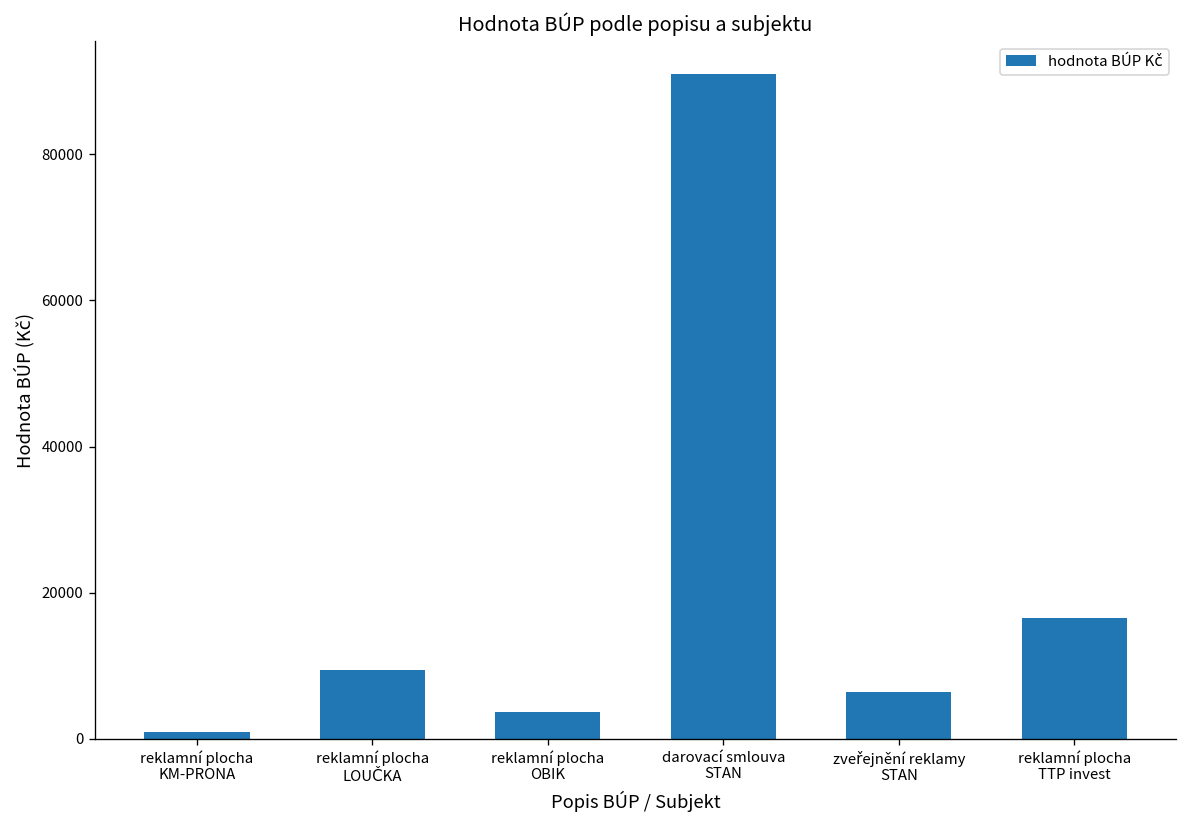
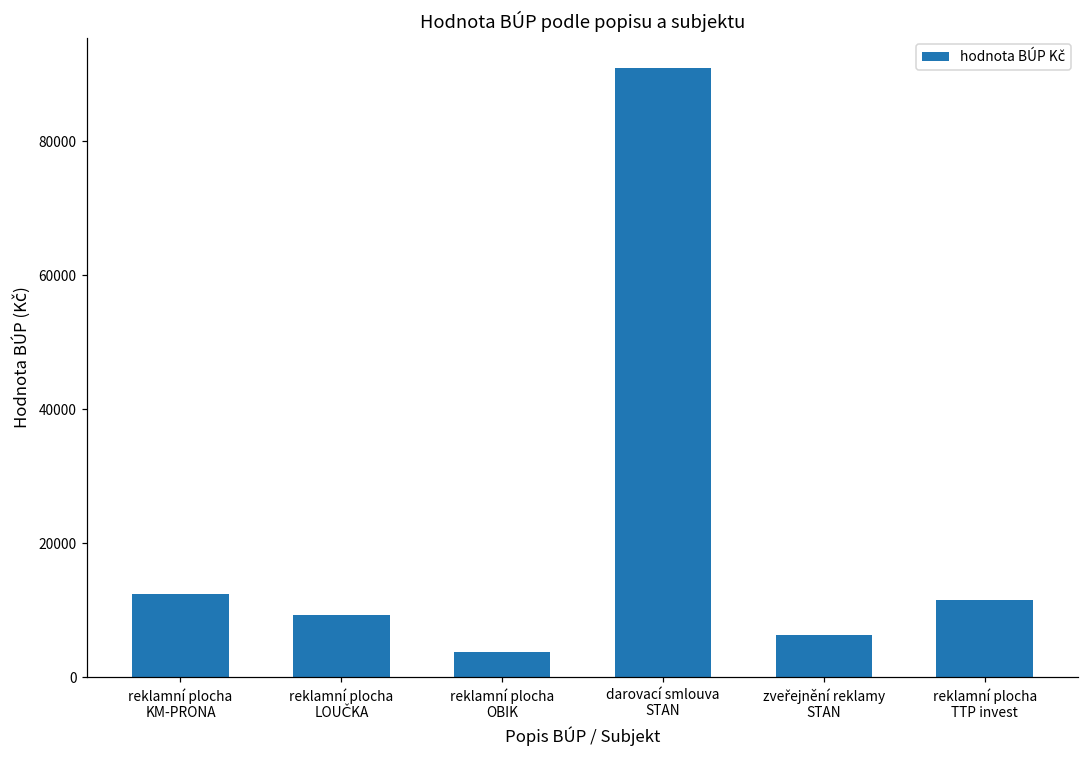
  {
-   "reklamní plocha KM-PRONA": 1000,
+   "reklamní plocha KM-PRONA": 12000,
    "reklamní plocha LOUČKA": 9000,
    "reklamní plocha OBIK": 4000,
    "darovací smlouva STAN": 91000,
    "zveřejnění reklamy STAN": 6000,
-   "reklamní plocha TTP invest": 17000
+   "reklamní plocha TTP invest": 12000
  }
